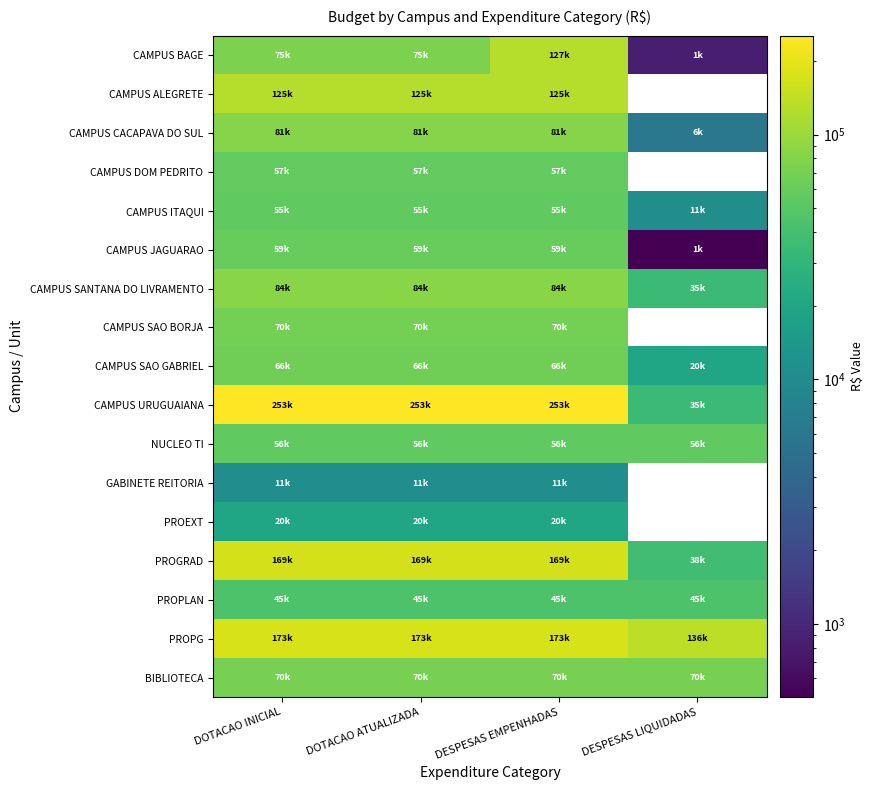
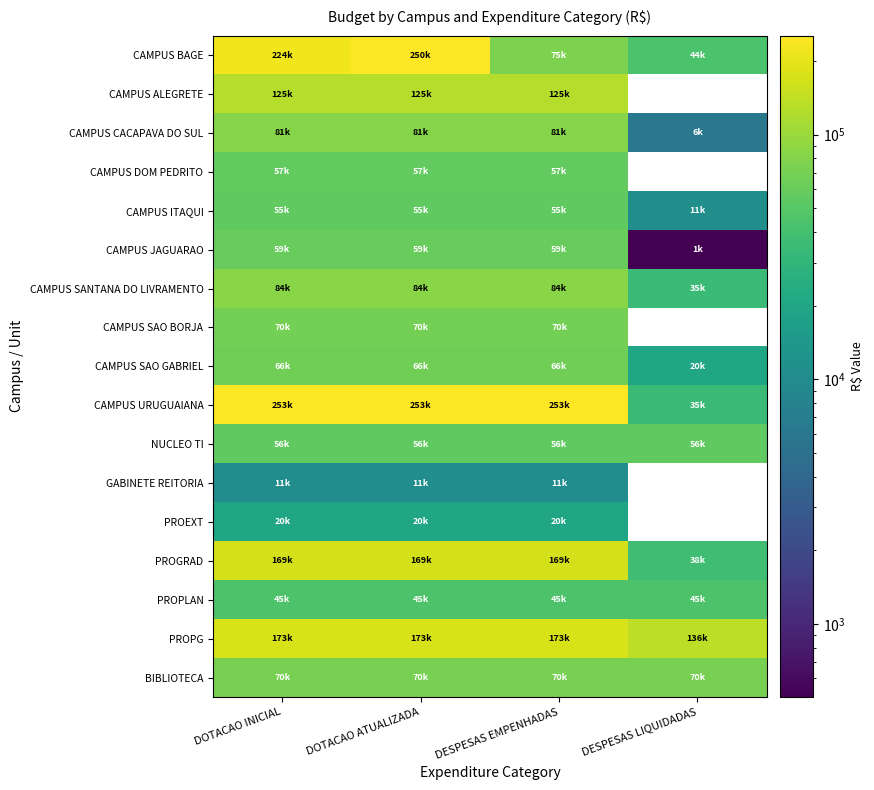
  {
    "CAMPUS BAGE": {
-     "DOTACAO INICIAL": "75k",
-     "DOTACAO ATUALIZADA": "75k",
-     "DESPESAS EMPENHADAS": "127k",
-     "DESPESAS LIQUIDADAS": "1k"
+     "DOTACAO INICIAL": "224k",
+     "DOTACAO ATUALIZADA": "250k",
+     "DESPESAS EMPENHADAS": "75k",
+     "DESPESAS LIQUIDADAS": "44k"
    },
    "CAMPUS ALEGRETE": {
      "DOTACAO INICIAL": "125k",
      "DOTACAO ATUALIZADA": "125k",
      "DESPESAS EMPENHADAS": "125k"
    },
    "CAMPUS CACAPAVA DO SUL": {
      "DOTACAO INICIAL": "81k",
      "DOTACAO ATUALIZADA": "81k",
      "DESPESAS EMPENHADAS": "81k",
      "DESPESAS LIQUIDADAS": "6k"
    },
    "CAMPUS DOM PEDRITO": {
      "DOTACAO INICIAL": "57k",
      "DOTACAO ATUALIZADA": "57k",
      "DESPESAS EMPENHADAS": "57k"
    },
    "CAMPUS ITAQUI": {
      "DOTACAO INICIAL": "55k",
      "DOTACAO ATUALIZADA": "55k",
      "DESPESAS EMPENHADAS": "55k",
      "DESPESAS LIQUIDADAS": "11k"
    },
    "CAMPUS JAGUARAO": {
      "DOTACAO INICIAL": "59k",
      "DOTACAO ATUALIZADA": "59k",
      "DESPESAS EMPENHADAS": "59k",
      "DESPESAS LIQUIDADAS": "1k"
    },
    "CAMPUS SANTANA DO LIVRAMENTO": {
      "DOTACAO INICIAL": "84k",
      "DOTACAO ATUALIZADA": "84k",
      "DESPESAS EMPENHADAS": "84k",
      "DESPESAS LIQUIDADAS": "35k"
    },
    "CAMPUS SAO BORJA": {
      "DOTACAO INICIAL": "70k",
      "DOTACAO ATUALIZADA": "70k",
      "DESPESAS EMPENHADAS": "70k"
    },
    "CAMPUS SAO GABRIEL": {
      "DOTACAO INICIAL": "66k",
      "DOTACAO ATUALIZADA": "66k",
      "DESPESAS EMPENHADAS": "66k",
      "DESPESAS LIQUIDADAS": "20k"
    },
    "CAMPUS URUGUAIANA": {
      "DOTACAO INICIAL": "253k",
      "DOTACAO ATUALIZADA": "253k",
      "DESPESAS EMPENHADAS": "253k",
      "DESPESAS LIQUIDADAS": "35k"
    },
    "NUCLEO TI": {
      "DOTACAO INICIAL": "56k",
      "DOTACAO ATUALIZADA": "56k",
      "DESPESAS EMPENHADAS": "56k",
      "DESPESAS LIQUIDADAS": "56k"
    },
    "GABINETE REITORIA": {
      "DOTACAO INICIAL": "11k",
      "DOTACAO ATUALIZADA": "11k",
      "DESPESAS EMPENHADAS": "11k"
    },
    "PROEXT": {
      "DOTACAO INICIAL": "20k",
      "DOTACAO ATUALIZADA": "20k",
      "DESPESAS EMPENHADAS": "20k"
    },
    "PROGRAD": {
      "DOTACAO INICIAL": "169k",
      "DOTACAO ATUALIZADA": "169k",
      "DESPESAS EMPENHADAS": "169k",
      "DESPESAS LIQUIDADAS": "38k"
    },
    "PROPLAN": {
      "DOTACAO INICIAL": "45k",
      "DOTACAO ATUALIZADA": "45k",
      "DESPESAS EMPENHADAS": "45k",
      "DESPESAS LIQUIDADAS": "45k"
    },
    "PROPG": {
      "DOTACAO INICIAL": "173k",
      "DOTACAO ATUALIZADA": "173k",
      "DESPESAS EMPENHADAS": "173k",
      "DESPESAS LIQUIDADAS": "136k"
    },
    "BIBLIOTECA": {
      "DOTACAO INICIAL": "70k",
      "DOTACAO ATUALIZADA": "70k",
      "DESPESAS EMPENHADAS": "70k",
      "DESPESAS LIQUIDADAS": "70k"
    }
  }
